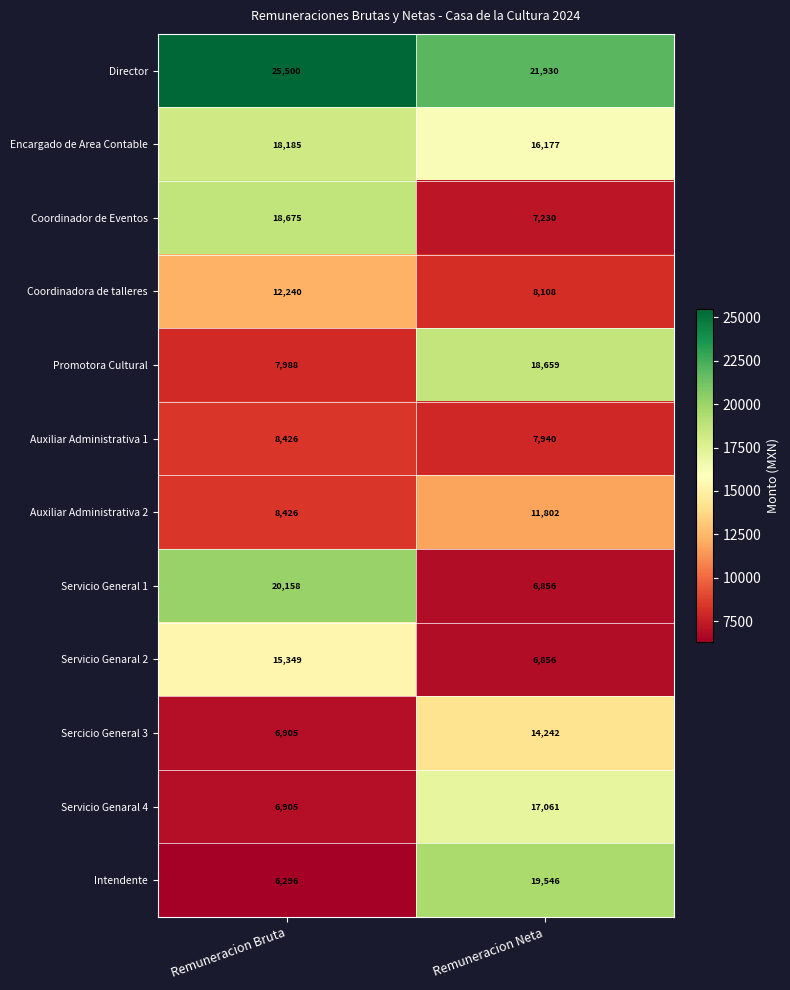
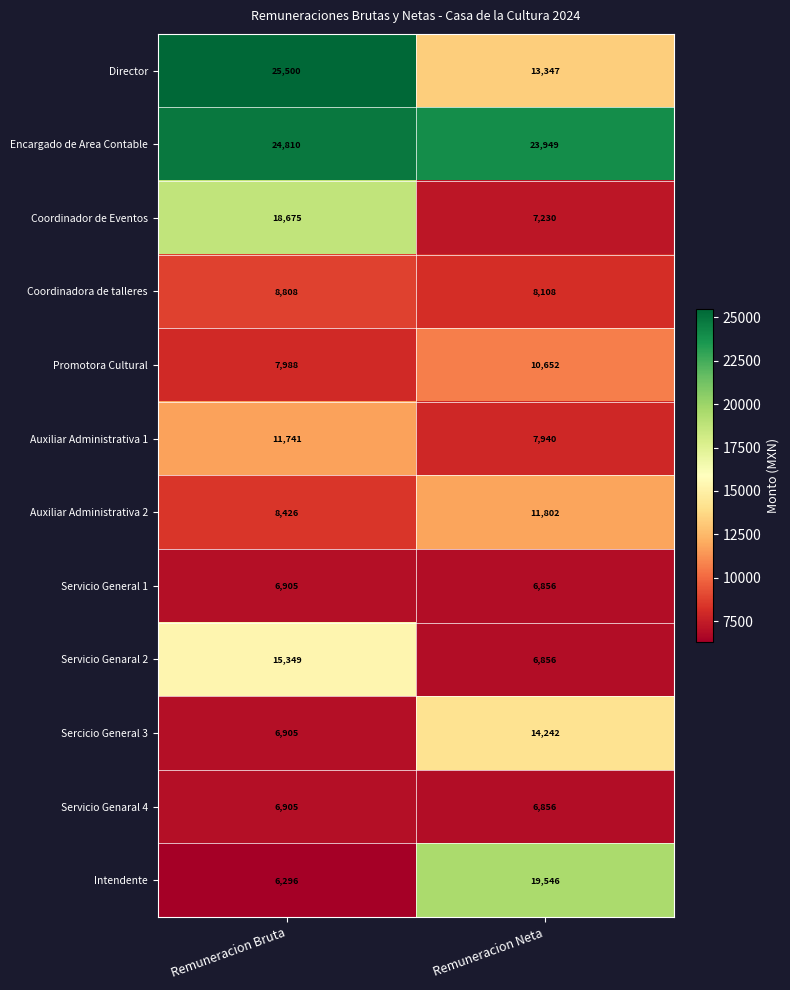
  {
    "Director": {
      "Remuneracion Bruta": "25,500",
-     "Remuneracion Neta": "21,930"
+     "Remuneracion Neta": "13,347"
    },
    "Encargado de Area Contable": {
-     "Remuneracion Bruta": "18,185",
-     "Remuneracion Neta": "16,177"
+     "Remuneracion Bruta": "24,810",
+     "Remuneracion Neta": "23,949"
    },
    "Coordinador de Eventos": {
      "Remuneracion Bruta": "18,675",
      "Remuneracion Neta": "7,230"
    },
    "Coordinadora de talleres": {
-     "Remuneracion Bruta": "12,240",
+     "Remuneracion Bruta": "8,808",
      "Remuneracion Neta": "8,108"
    },
    "Promotora Cultural": {
      "Remuneracion Bruta": "7,988",
-     "Remuneracion Neta": "18,659"
+     "Remuneracion Neta": "10,652"
    },
    "Auxiliar Administrativa 1": {
-     "Remuneracion Bruta": "8,426",
+     "Remuneracion Bruta": "11,741",
      "Remuneracion Neta": "7,940"
    },
    "Auxiliar Administrativa 2": {
      "Remuneracion Bruta": "8,426",
      "Remuneracion Neta": "11,802"
    },
    "Servicio General 1": {
-     "Remuneracion Bruta": "20,158",
+     "Remuneracion Bruta": "6,905",
      "Remuneracion Neta": "6,856"
    },
    "Servicio Genaral 2": {
      "Remuneracion Bruta": "15,349",
      "Remuneracion Neta": "6,856"
    },
    "Sercicio General 3": {
      "Remuneracion Bruta": "6,905",
      "Remuneracion Neta": "14,242"
    },
    "Servicio Genaral 4": {
      "Remuneracion Bruta": "6,905",
-     "Remuneracion Neta": "17,061"
+     "Remuneracion Neta": "6,856"
    },
    "Intendente": {
      "Remuneracion Bruta": "6,296",
      "Remuneracion Neta": "19,546"
    }
  }
